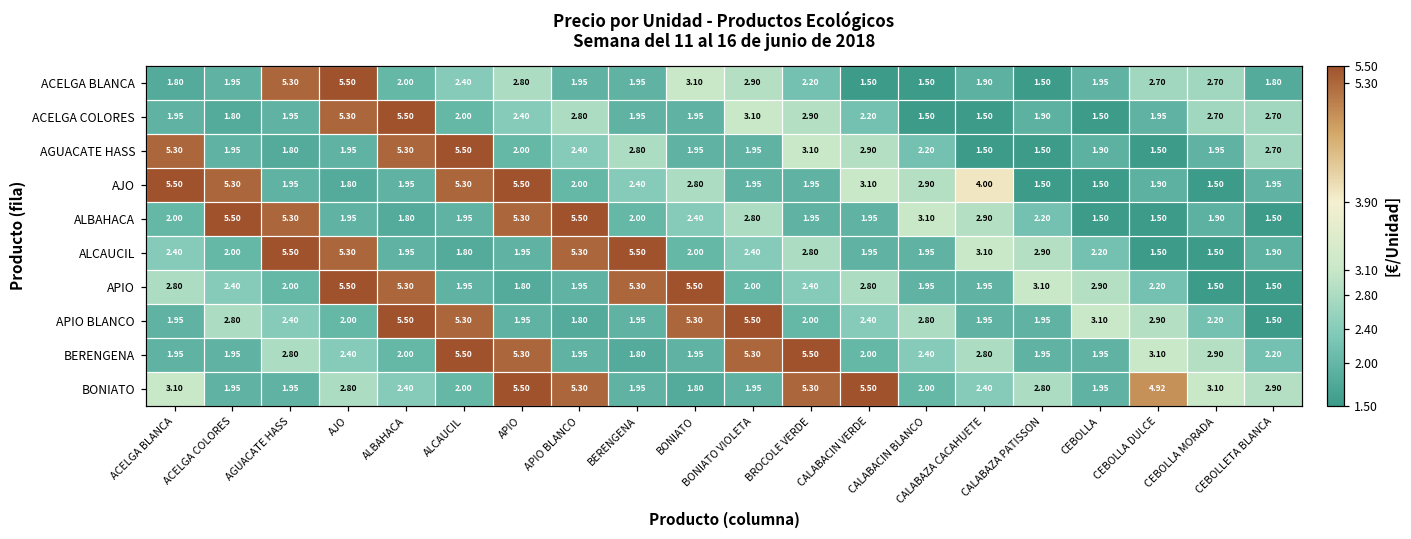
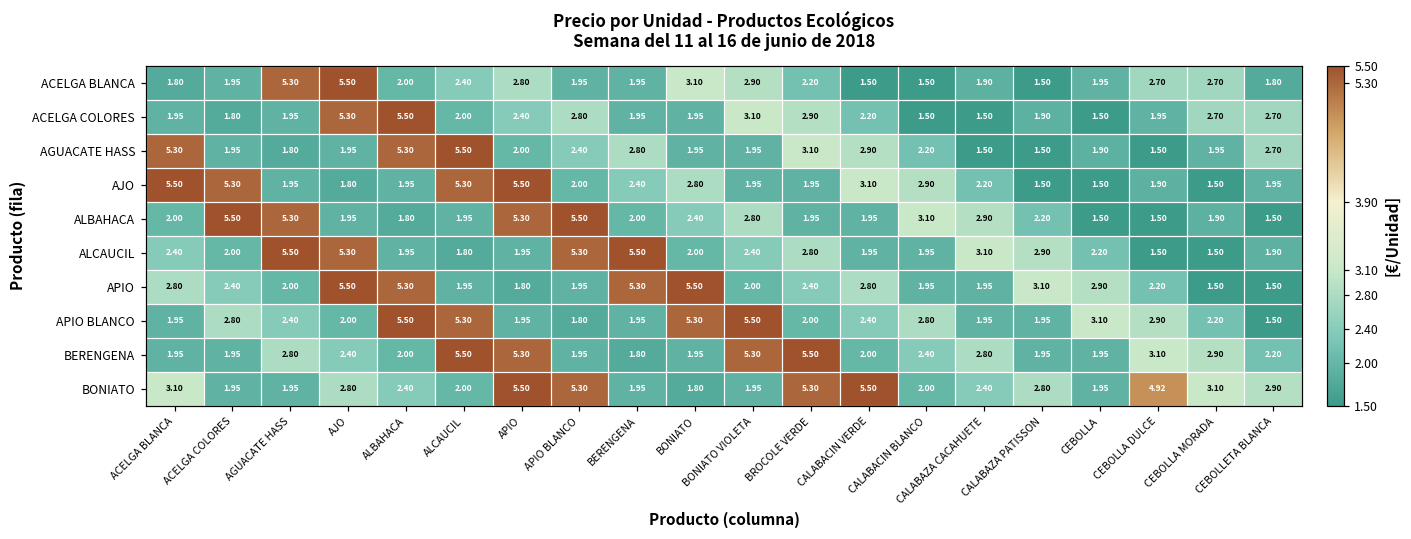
  {
    "ACELGA BLANCA": {
      "ACELGA BLANCA": 1.80,
      "ACELGA COLORES": 1.95,
      "AGUACATE HASS": 5.30,
      "AJO": 5.50,
      "ALBAHACA": 2.00,
      "ALCAUCIL": 2.40,
      "APIO": 2.80,
      "APIO BLANCO": 1.95,
      "BERENGENA": 1.95,
      "BONIATO": 3.10,
      "BONIATO VIOLETA": 2.90,
      "BROCOLE VERDE": 2.20,
      "CALABACIN VERDE": 1.50,
      "CALABACIN BLANCO": 1.50,
      "CALABAZA CACAHUETE": 1.90,
      "CALABAZA PATISSON": 1.50,
      "CEBOLLA": 1.95,
      "CEBOLLA DULCE": 2.70,
      "CEBOLLA MORADA": 2.70,
      "CEBOLLETA BLANCA": 1.80
    },
    "ACELGA COLORES": {
      "ACELGA BLANCA": 1.95,
      "ACELGA COLORES": 1.80,
      "AGUACATE HASS": 1.95,
      "AJO": 5.30,
      "ALBAHACA": 5.50,
      "ALCAUCIL": 2.00,
      "APIO": 2.40,
      "APIO BLANCO": 2.80,
      "BERENGENA": 1.95,
      "BONIATO": 1.95,
      "BONIATO VIOLETA": 3.10,
      "BROCOLE VERDE": 2.90,
      "CALABACIN VERDE": 2.20,
      "CALABACIN BLANCO": 1.50,
      "CALABAZA CACAHUETE": 1.50,
      "CALABAZA PATISSON": 1.90,
      "CEBOLLA": 1.50,
      "CEBOLLA DULCE": 1.95,
      "CEBOLLA MORADA": 2.70,
      "CEBOLLETA BLANCA": 2.70
    },
    "AGUACATE HASS": {
      "ACELGA BLANCA": 5.30,
      "ACELGA COLORES": 1.95,
      "AGUACATE HASS": 1.80,
      "AJO": 1.95,
      "ALBAHACA": 5.30,
      "ALCAUCIL": 5.50,
      "APIO": 2.00,
      "APIO BLANCO": 2.40,
      "BERENGENA": 2.80,
      "BONIATO": 1.95,
      "BONIATO VIOLETA": 1.95,
      "BROCOLE VERDE": 3.10,
      "CALABACIN VERDE": 2.90,
      "CALABACIN BLANCO": 2.20,
      "CALABAZA CACAHUETE": 1.50,
      "CALABAZA PATISSON": 1.50,
      "CEBOLLA": 1.90,
      "CEBOLLA DULCE": 1.50,
      "CEBOLLA MORADA": 1.95,
      "CEBOLLETA BLANCA": 2.70
    },
    "AJO": {
      "ACELGA BLANCA": 5.50,
      "ACELGA COLORES": 5.30,
      "AGUACATE HASS": 1.95,
      "AJO": 1.80,
      "ALBAHACA": 1.95,
      "ALCAUCIL": 5.30,
      "APIO": 5.50,
      "APIO BLANCO": 2.00,
      "BERENGENA": 2.40,
      "BONIATO": 2.80,
      "BONIATO VIOLETA": 1.95,
      "BROCOLE VERDE": 1.95,
      "CALABACIN VERDE": 3.10,
      "CALABACIN BLANCO": 2.90,
-     "CALABAZA CACAHUETE": 4.00,
+     "CALABAZA CACAHUETE": 2.20,
      "CALABAZA PATISSON": 1.50,
      "CEBOLLA": 1.50,
      "CEBOLLA DULCE": 1.90,
      "CEBOLLA MORADA": 1.50,
      "CEBOLLETA BLANCA": 1.95
    },
    "ALBAHACA": {
      "ACELGA BLANCA": 2.00,
      "ACELGA COLORES": 5.50,
      "AGUACATE HASS": 5.30,
      "AJO": 1.95,
      "ALBAHACA": 1.80,
      "ALCAUCIL": 1.95,
      "APIO": 5.30,
      "APIO BLANCO": 5.50,
      "BERENGENA": 2.00,
      "BONIATO": 2.40,
      "BONIATO VIOLETA": 2.80,
      "BROCOLE VERDE": 1.95,
      "CALABACIN VERDE": 1.95,
      "CALABACIN BLANCO": 3.10,
      "CALABAZA CACAHUETE": 2.90,
      "CALABAZA PATISSON": 2.20,
      "CEBOLLA": 1.50,
      "CEBOLLA DULCE": 1.50,
      "CEBOLLA MORADA": 1.90,
      "CEBOLLETA BLANCA": 1.50
    },
    "ALCAUCIL": {
      "ACELGA BLANCA": 2.40,
      "ACELGA COLORES": 2.00,
      "AGUACATE HASS": 5.50,
      "AJO": 5.30,
      "ALBAHACA": 1.95,
      "ALCAUCIL": 1.80,
      "APIO": 1.95,
      "APIO BLANCO": 5.30,
      "BERENGENA": 5.50,
      "BONIATO": 2.00,
      "BONIATO VIOLETA": 2.40,
      "BROCOLE VERDE": 2.80,
      "CALABACIN VERDE": 1.95,
      "CALABACIN BLANCO": 1.95,
      "CALABAZA CACAHUETE": 3.10,
      "CALABAZA PATISSON": 2.90,
      "CEBOLLA": 2.20,
      "CEBOLLA DULCE": 1.50,
      "CEBOLLA MORADA": 1.50,
      "CEBOLLETA BLANCA": 1.90
    },
    "APIO": {
      "ACELGA BLANCA": 2.80,
      "ACELGA COLORES": 2.40,
      "AGUACATE HASS": 2.00,
      "AJO": 5.50,
      "ALBAHACA": 5.30,
      "ALCAUCIL": 1.95,
      "APIO": 1.80,
      "APIO BLANCO": 1.95,
      "BERENGENA": 5.30,
      "BONIATO": 5.50,
      "BONIATO VIOLETA": 2.00,
      "BROCOLE VERDE": 2.40,
      "CALABACIN VERDE": 2.80,
      "CALABACIN BLANCO": 1.95,
      "CALABAZA CACAHUETE": 1.95,
      "CALABAZA PATISSON": 3.10,
      "CEBOLLA": 2.90,
      "CEBOLLA DULCE": 2.20,
      "CEBOLLA MORADA": 1.50,
      "CEBOLLETA BLANCA": 1.50
    },
    "APIO BLANCO": {
      "ACELGA BLANCA": 1.95,
      "ACELGA COLORES": 2.80,
      "AGUACATE HASS": 2.40,
      "AJO": 2.00,
      "ALBAHACA": 5.50,
      "ALCAUCIL": 5.30,
      "APIO": 1.95,
      "APIO BLANCO": 1.80,
      "BERENGENA": 1.95,
      "BONIATO": 5.30,
      "BONIATO VIOLETA": 5.50,
      "BROCOLE VERDE": 2.00,
      "CALABACIN VERDE": 2.40,
      "CALABACIN BLANCO": 2.80,
      "CALABAZA CACAHUETE": 1.95,
      "CALABAZA PATISSON": 1.95,
      "CEBOLLA": 3.10,
      "CEBOLLA DULCE": 2.90,
      "CEBOLLA MORADA": 2.20,
      "CEBOLLETA BLANCA": 1.50
    },
    "BERENGENA": {
      "ACELGA BLANCA": 1.95,
      "ACELGA COLORES": 1.95,
      "AGUACATE HASS": 2.80,
      "AJO": 2.40,
      "ALBAHACA": 2.00,
      "ALCAUCIL": 5.50,
      "APIO": 5.30,
      "APIO BLANCO": 1.95,
      "BERENGENA": 1.80,
      "BONIATO": 1.95,
      "BONIATO VIOLETA": 5.30,
      "BROCOLE VERDE": 5.50,
      "CALABACIN VERDE": 2.00,
      "CALABACIN BLANCO": 2.40,
      "CALABAZA CACAHUETE": 2.80,
      "CALABAZA PATISSON": 1.95,
      "CEBOLLA": 1.95,
      "CEBOLLA DULCE": 3.10,
      "CEBOLLA MORADA": 2.90,
      "CEBOLLETA BLANCA": 2.20
    },
    "BONIATO": {
      "ACELGA BLANCA": 3.10,
      "ACELGA COLORES": 1.95,
      "AGUACATE HASS": 1.95,
      "AJO": 2.80,
      "ALBAHACA": 2.40,
      "ALCAUCIL": 2.00,
      "APIO": 5.50,
      "APIO BLANCO": 5.30,
      "BERENGENA": 1.95,
      "BONIATO": 1.80,
      "BONIATO VIOLETA": 1.95,
      "BROCOLE VERDE": 5.30,
      "CALABACIN VERDE": 5.50,
      "CALABACIN BLANCO": 2.00,
      "CALABAZA CACAHUETE": 2.40,
      "CALABAZA PATISSON": 2.80,
      "CEBOLLA": 1.95,
      "CEBOLLA DULCE": 4.92,
      "CEBOLLA MORADA": 3.10,
      "CEBOLLETA BLANCA": 2.90
    }
  }
